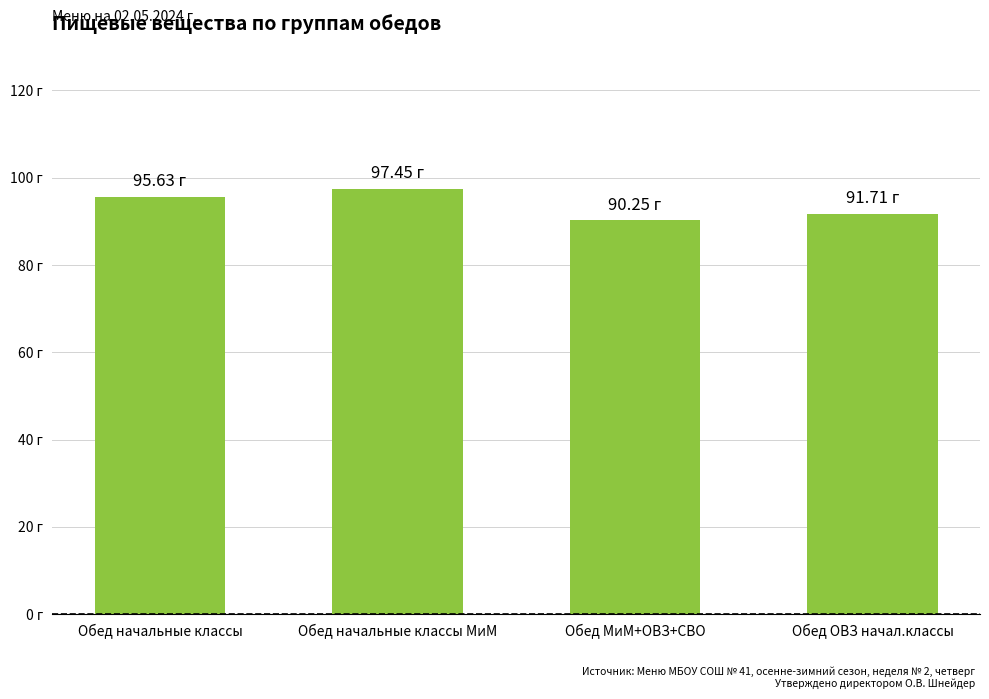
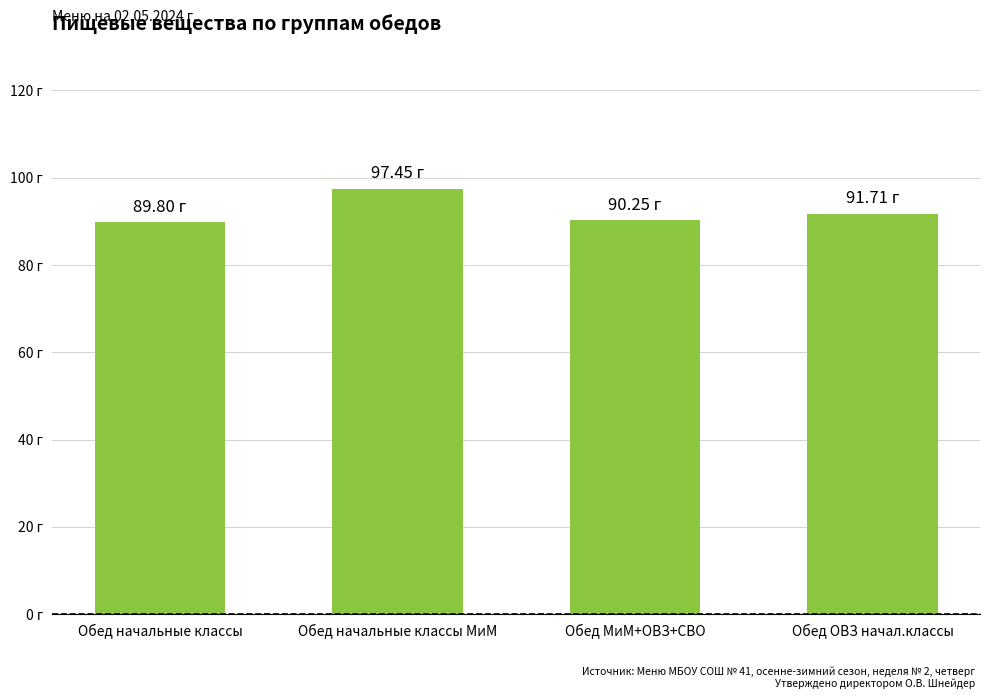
  {
-   "Обед начальные классы": 95.63,
+   "Обед начальные классы": 89.80,
    "Обед начальные классы МиМ": 97.45,
    "Обед МиМ+ОВЗ+СВО": 90.25,
    "Обед ОВЗ начал.классы": 91.71
  }
